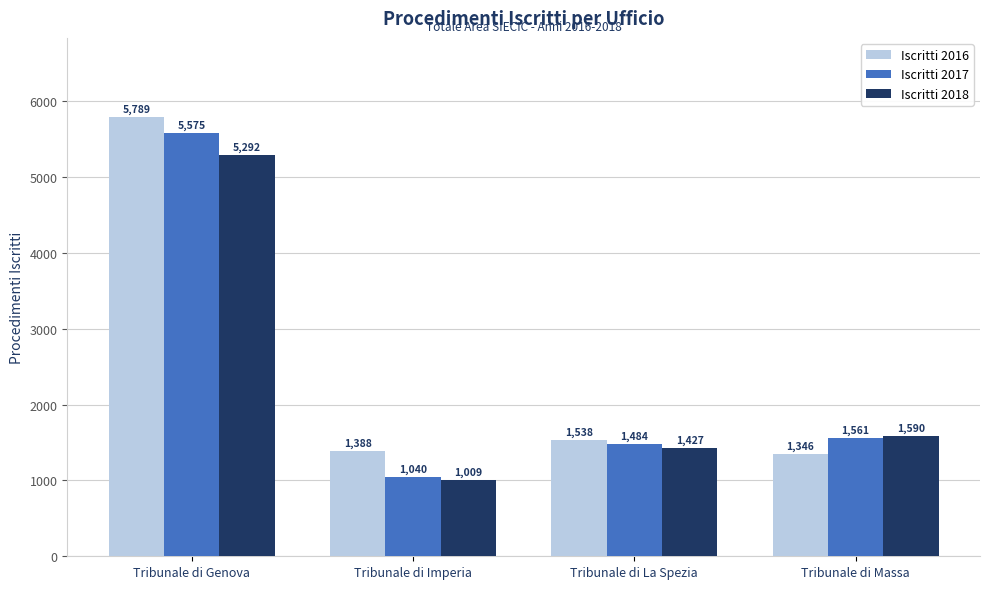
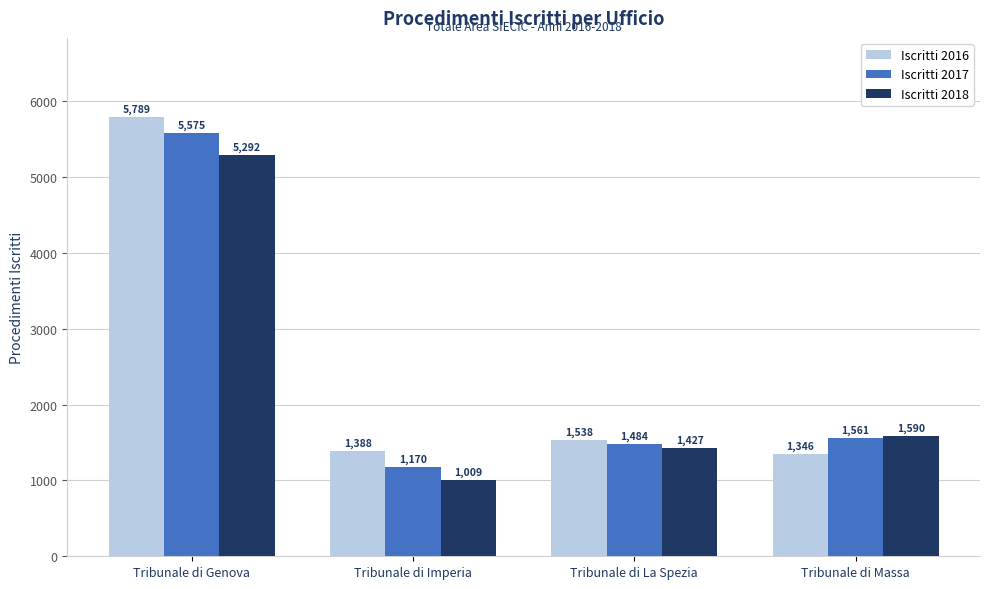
  {
    "Iscritti 2016": {
      "Tribunale di Genova": "5,789",
      "Tribunale di Imperia": "1,388",
      "Tribunale di La Spezia": "1,538",
      "Tribunale di Massa": "1,346"
    },
    "Iscritti 2017": {
      "Tribunale di Genova": "5,575",
-     "Tribunale di Imperia": "1,040",
+     "Tribunale di Imperia": "1,170",
      "Tribunale di La Spezia": "1,484",
      "Tribunale di Massa": "1,561"
    },
    "Iscritti 2018": {
      "Tribunale di Genova": "5,292",
      "Tribunale di Imperia": "1,009",
      "Tribunale di La Spezia": "1,427",
      "Tribunale di Massa": "1,590"
    }
  }
